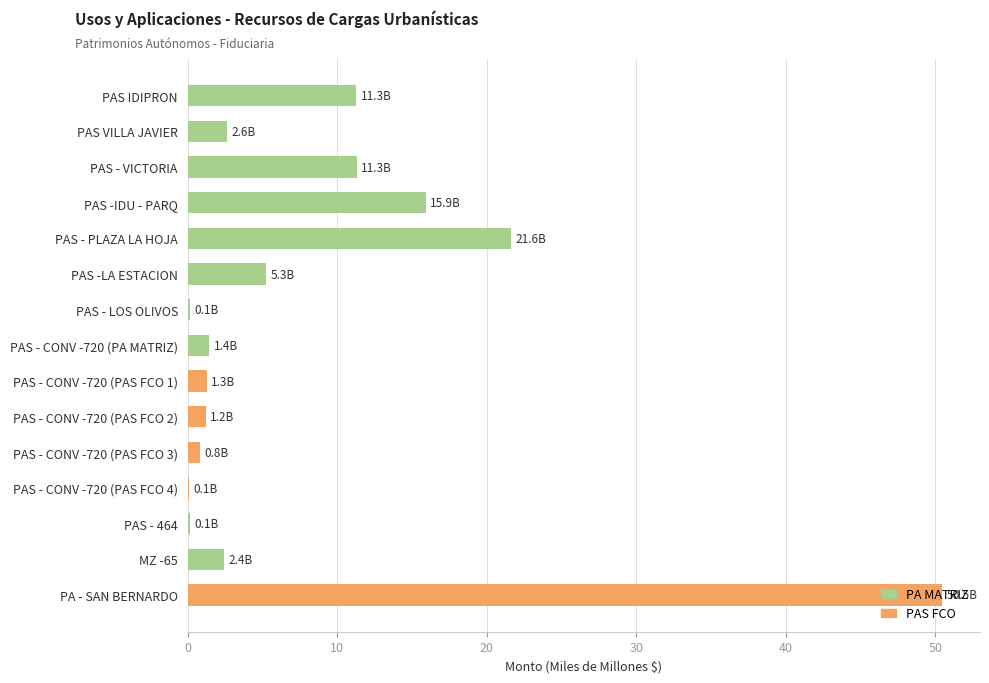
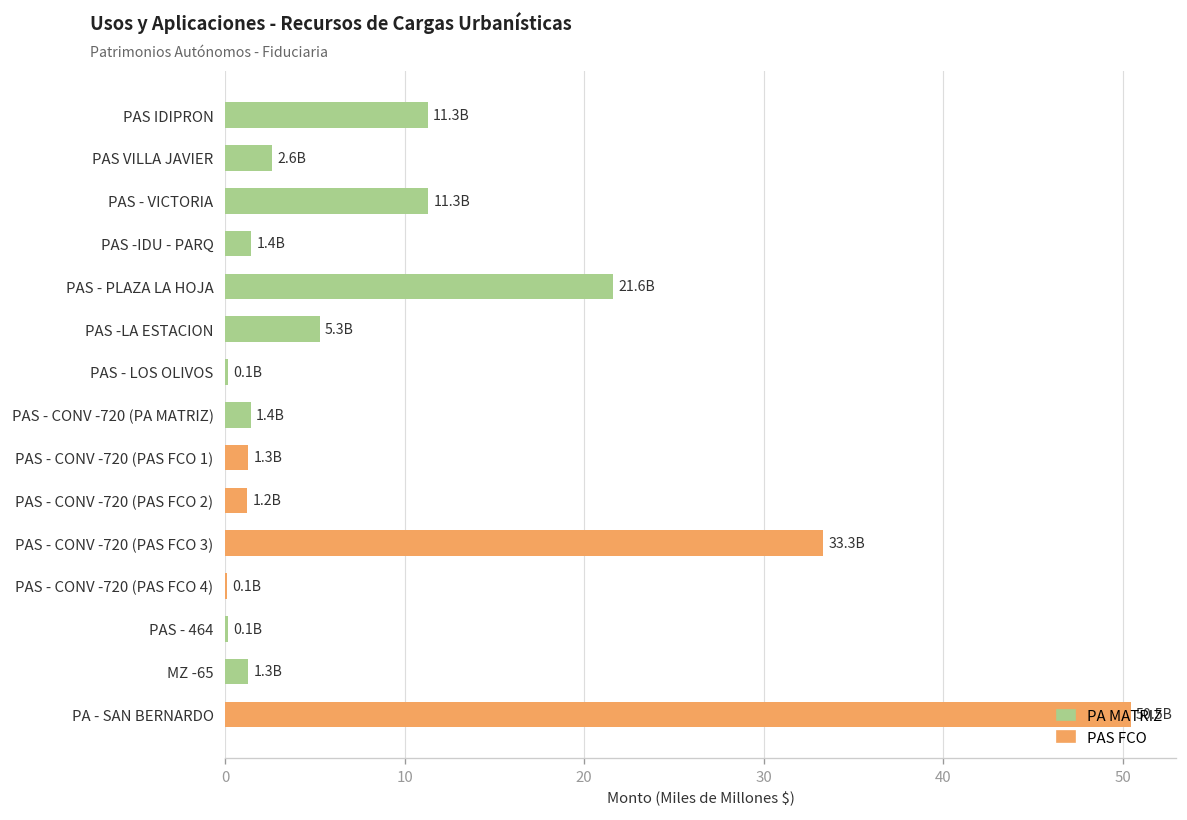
  {
    "PAS IDIPRON": "11.3B",
    "PAS VILLA JAVIER": "2.6B",
    "PAS - VICTORIA": "11.3B",
-   "PAS -IDU - PARQ": "15.9B",
+   "PAS -IDU - PARQ": "1.4B",
    "PAS - PLAZA LA HOJA": "21.6B",
    "PAS -LA ESTACION": "5.3B",
    "PAS - LOS OLIVOS": "0.1B",
    "PAS - CONV -720 (PA MATRIZ)": "1.4B",
    "PAS - CONV -720 (PAS FCO 1)": "1.3B",
    "PAS - CONV -720 (PAS FCO 2)": "1.2B",
-   "PAS - CONV -720 (PAS FCO 3)": "0.8B",
+   "PAS - CONV -720 (PAS FCO 3)": "33.3B",
    "PAS - CONV -720 (PAS FCO 4)": "0.1B",
    "PAS - 464": "0.1B",
-   "MZ -65": "2.4B",
+   "MZ -65": "1.3B",
    "PA - SAN BERNARDO": "50.5B"
  }
